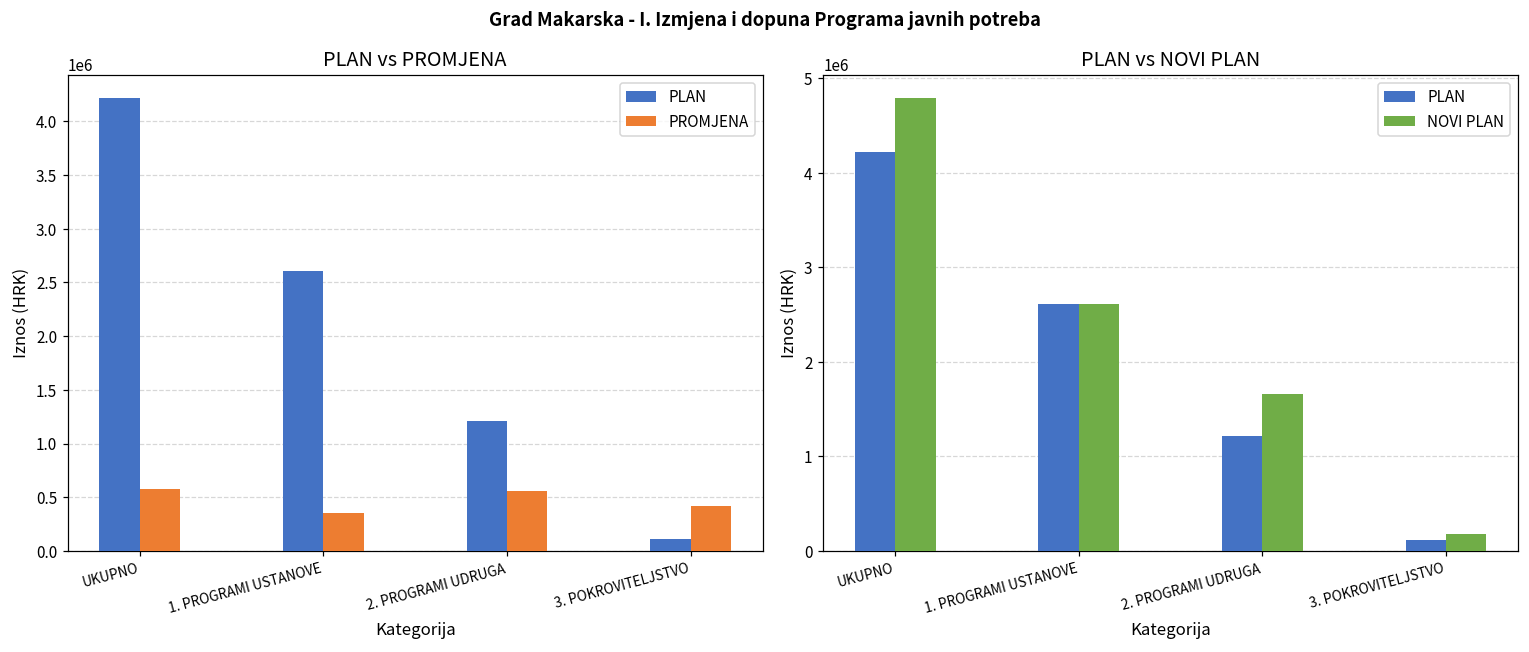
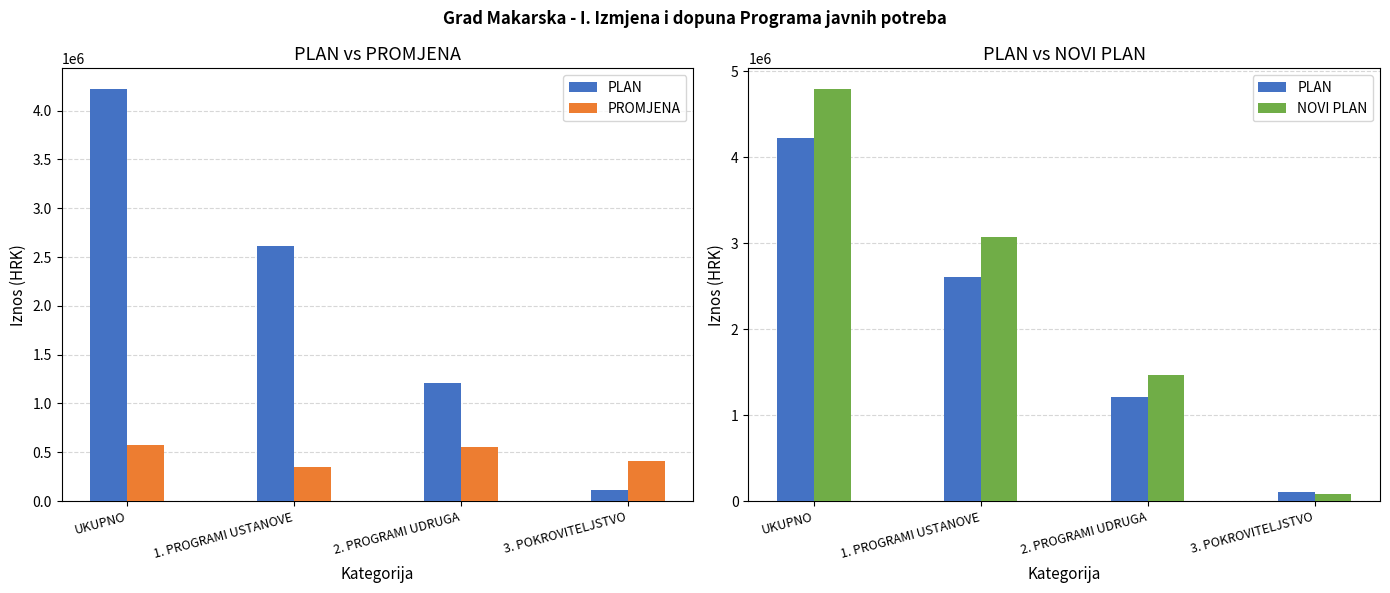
  {
    "PLAN vs PROMJENA": {
      "PLAN": {
        "UKUPNO": 4200000,
        "1. PROGRAMI USTANOVE": 2600000,
        "2. PROGRAMI UDRUGA": 1200000,
        "3. POKROVITELJSTVO": 100000
      },
      "PROMJENA": {
        "UKUPNO": 600000,
        "1. PROGRAMI USTANOVE": 400000,
        "2. PROGRAMI UDRUGA": 600000,
        "3. POKROVITELJSTVO": 400000
      }
    },
    "PLAN vs NOVI PLAN": {
      "PLAN": {
        "UKUPNO": 4200000,
        "1. PROGRAMI USTANOVE": 2600000,
        "2. PROGRAMI UDRUGA": 1200000,
        "3. POKROVITELJSTVO": 100000
      },
      "NOVI PLAN": {
        "UKUPNO": 4800000,
-       "1. PROGRAMI USTANOVE": 2600000,
-       "2. PROGRAMI UDRUGA": 1700000,
-       "3. POKROVITELJSTVO": 200000
+       "1. PROGRAMI USTANOVE": 3100000,
+       "2. PROGRAMI UDRUGA": 1500000,
+       "3. POKROVITELJSTVO": 100000
      }
    }
  }
